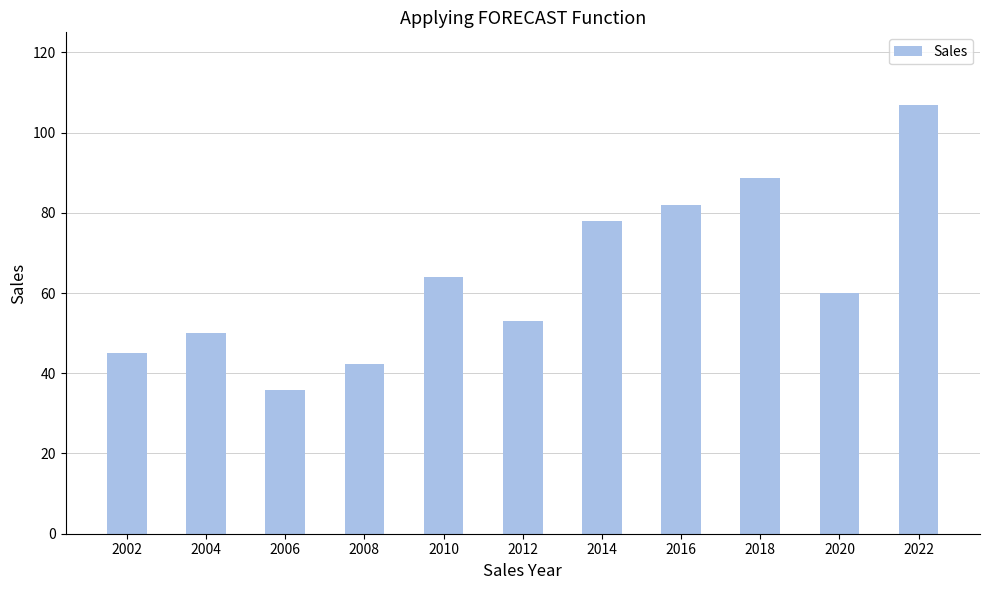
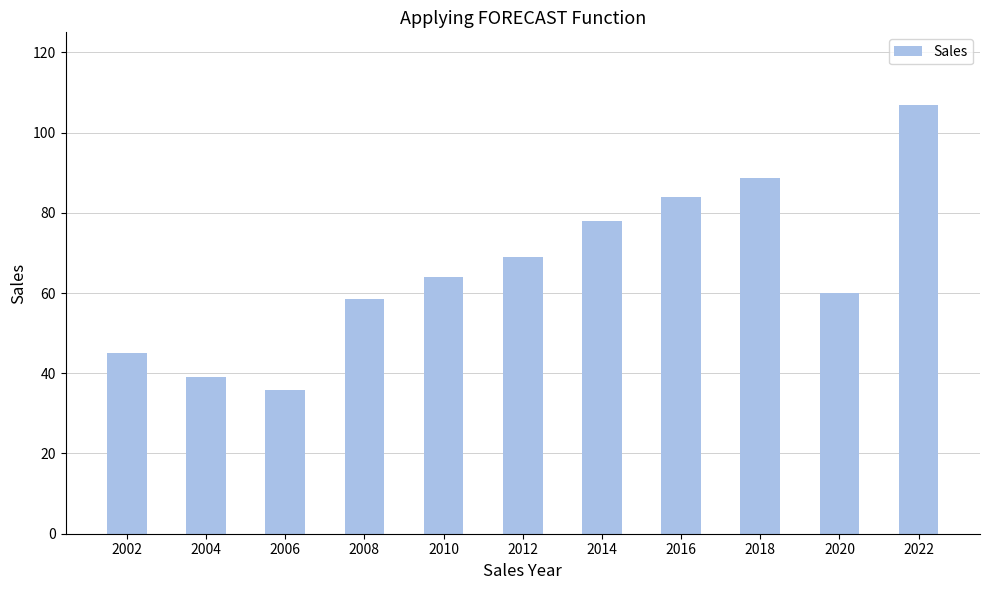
  {
    "2002": 45,
-   "2004": 50,
+   "2004": 39,
    "2006": 36,
-   "2008": 42,
+   "2008": 59,
    "2010": 64,
-   "2012": 53,
+   "2012": 69,
    "2014": 78,
-   "2016": 82,
+   "2016": 84,
    "2018": 89,
    "2020": 60,
    "2022": 107
  }
